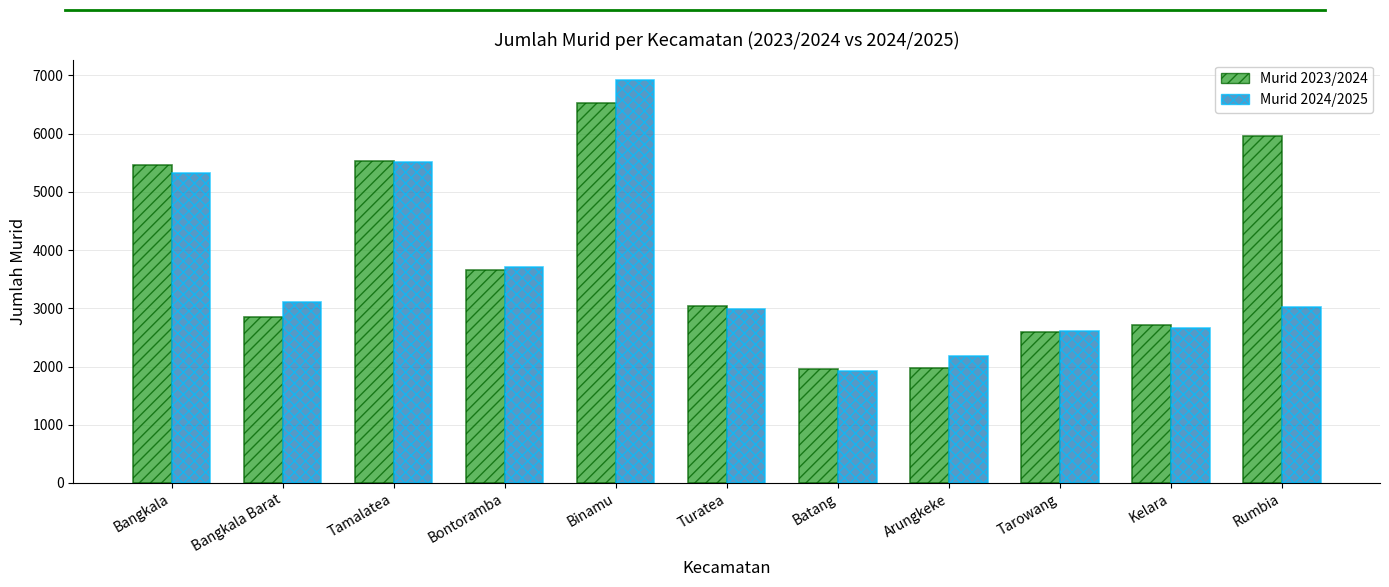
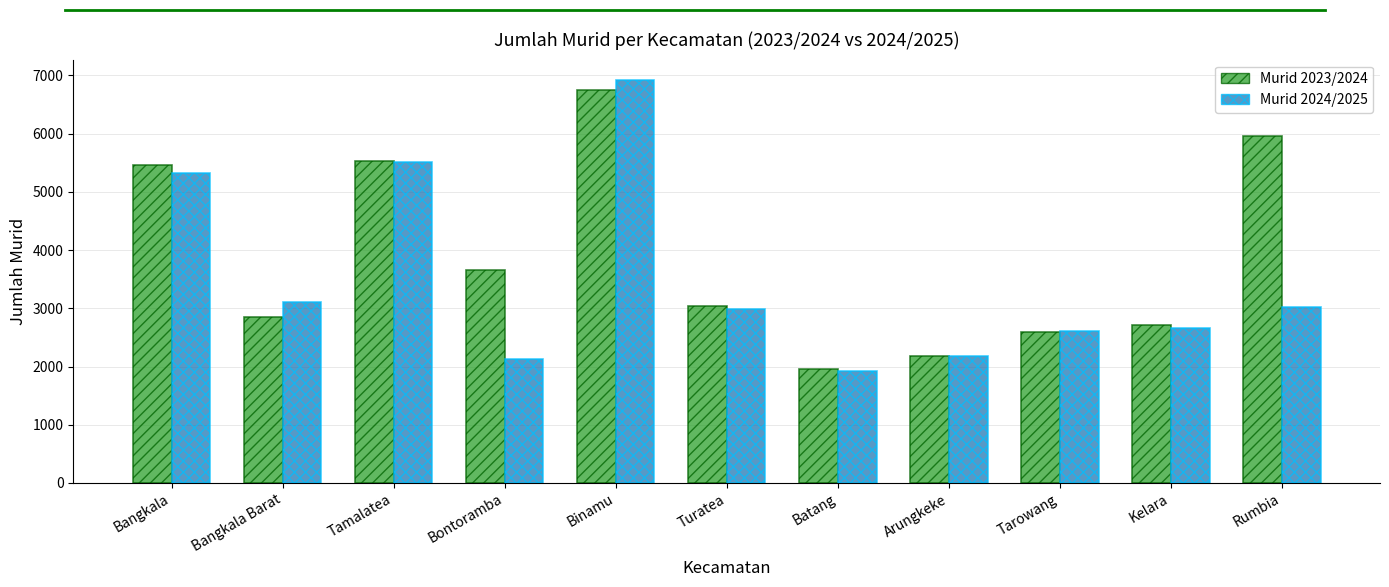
  {
    "Murid 2023/2024": {
      "Bangkala": 5500,
      "Bangkala Barat": 2900,
      "Tamalatea": 5500,
      "Bontoramba": 3700,
-     "Binamu": 6500,
+     "Binamu": 6800,
      "Turatea": 3000,
      "Batang": 2000,
-     "Arungkeke": 2000,
+     "Arungkeke": 2200,
      "Tarowang": 2600,
      "Kelara": 2700,
      "Rumbia": 6000
    },
    "Murid 2024/2025": {
      "Bangkala": 5300,
      "Bangkala Barat": 3100,
      "Tamalatea": 5500,
-     "Bontoramba": 3700,
+     "Bontoramba": 2100,
      "Binamu": 6900,
      "Turatea": 3000,
      "Batang": 1900,
      "Arungkeke": 2200,
      "Tarowang": 2600,
      "Kelara": 2700,
      "Rumbia": 3000
    }
  }
